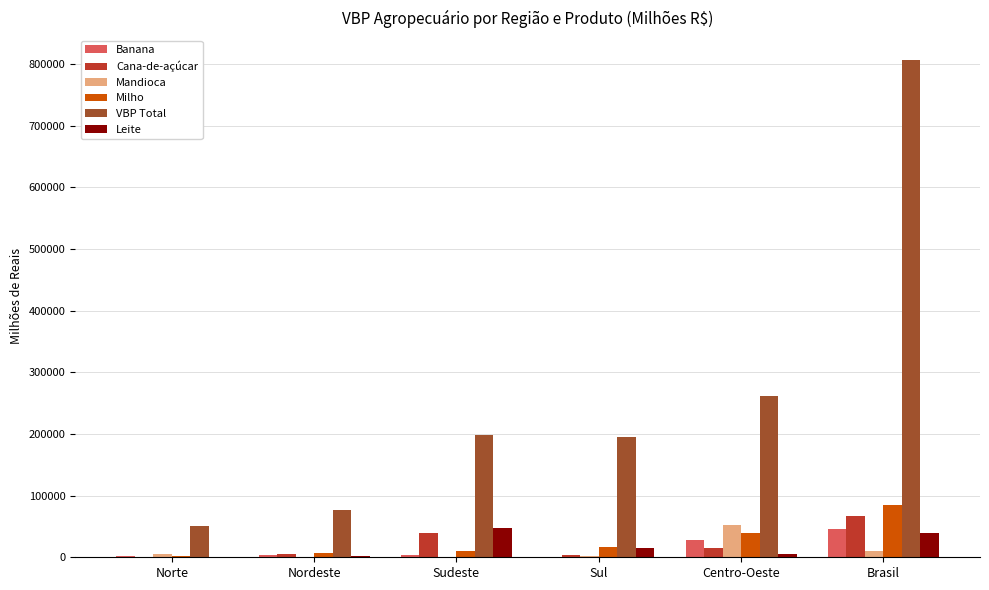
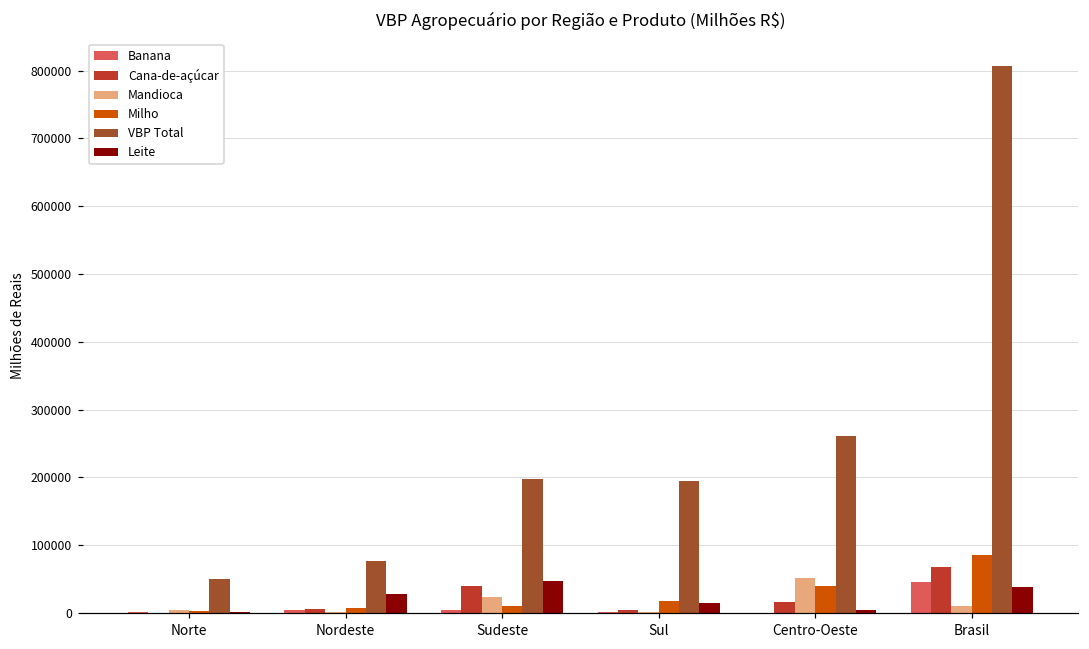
  {
    "Banana": {
      "Nordeste": 0,
-     "Centro-Oeste": 30000,
+     "Centro-Oeste": 0,
      "Brasil": 50000
    },
    "Mandioca": {
      "Norte": 0,
-     "Sudeste": 0,
+     "Sudeste": 20000,
      "Centro-Oeste": 50000,
      "Brasil": 10000
    },
    "Leite": {
-     "Nordeste": 0,
+     "Nordeste": 30000,
      "Sudeste": 50000,
      "Sul": 10000,
      "Centro-Oeste": 10000,
      "Brasil": 40000
    }
  }
